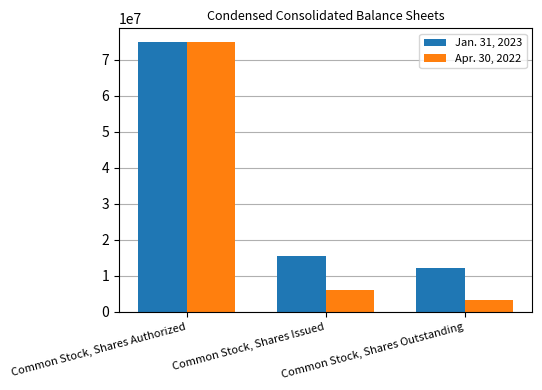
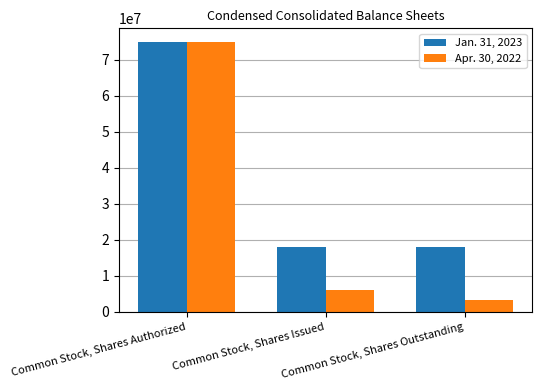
  {
    "Jan. 31, 2023": {
      "Common Stock, Shares Authorized": 75000000,
-     "Common Stock, Shares Issued": 16000000,
-     "Common Stock, Shares Outstanding": 12000000
+     "Common Stock, Shares Issued": 18000000,
+     "Common Stock, Shares Outstanding": 18000000
    },
    "Apr. 30, 2022": {
      "Common Stock, Shares Authorized": 75000000,
      "Common Stock, Shares Issued": 6000000,
      "Common Stock, Shares Outstanding": 3000000
    }
  }
